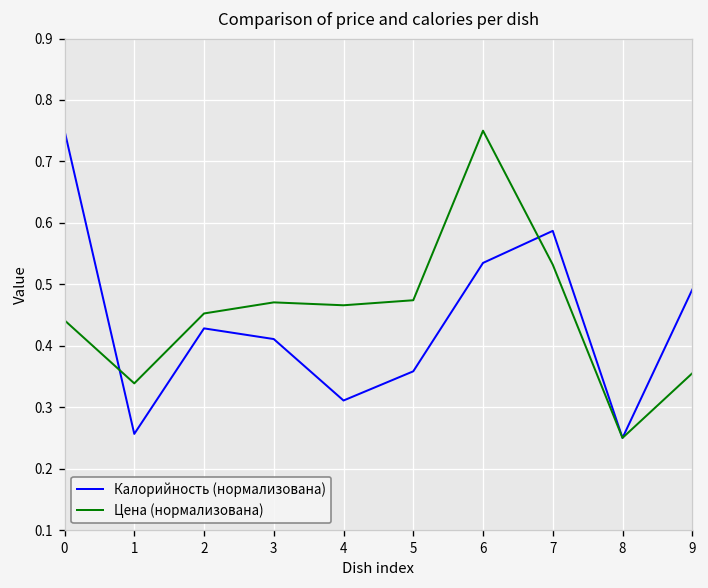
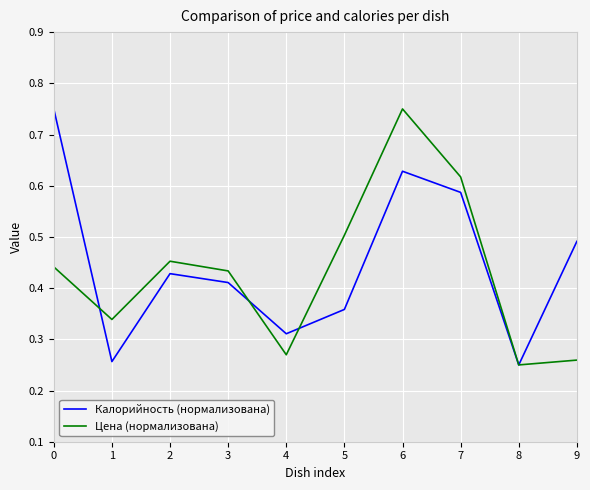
  {
    "Калорийность (нормализована)": {
      "0": 0.75,
      "1": 0.26,
      "2": 0.43,
      "3": 0.41,
      "4": 0.31,
      "5": 0.36,
-     "6": 0.53,
+     "6": 0.63,
      "7": 0.59,
      "9": 0.49
    },
    "Цена (нормализована)": {
      "0": 0.44,
      "1": 0.34,
      "2": 0.45,
-     "3": 0.47,
-     "4": 0.47,
-     "5": 0.47,
+     "3": 0.43,
+     "4": 0.27,
+     "5": 0.50,
      "6": 0.75,
-     "7": 0.53,
-     "9": 0.36
+     "7": 0.62,
+     "9": 0.26
    }
  }
